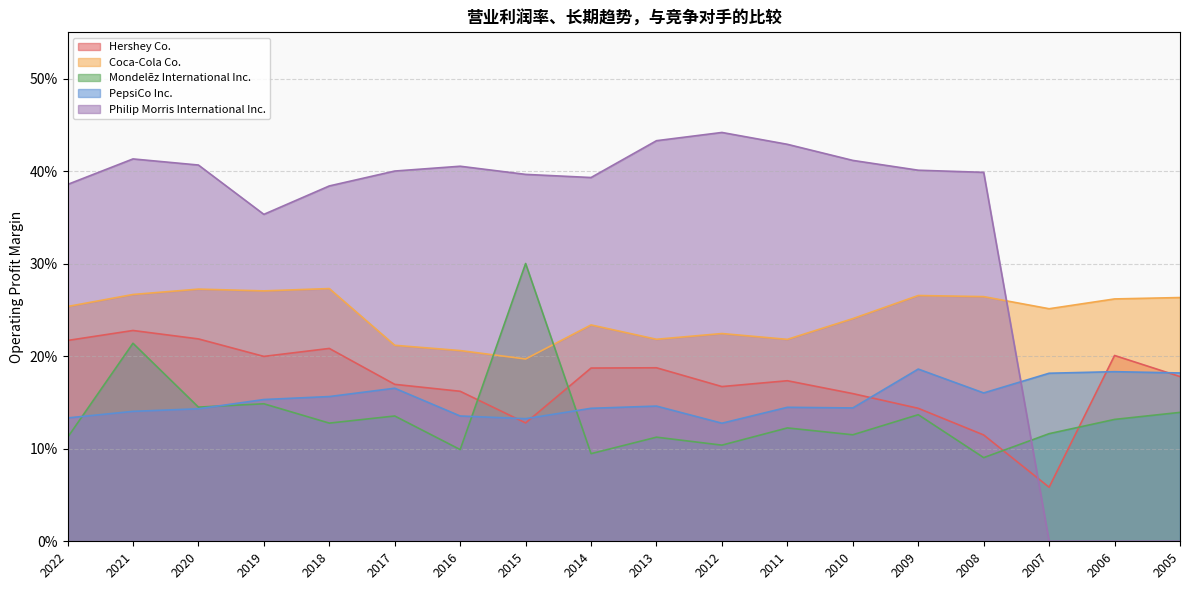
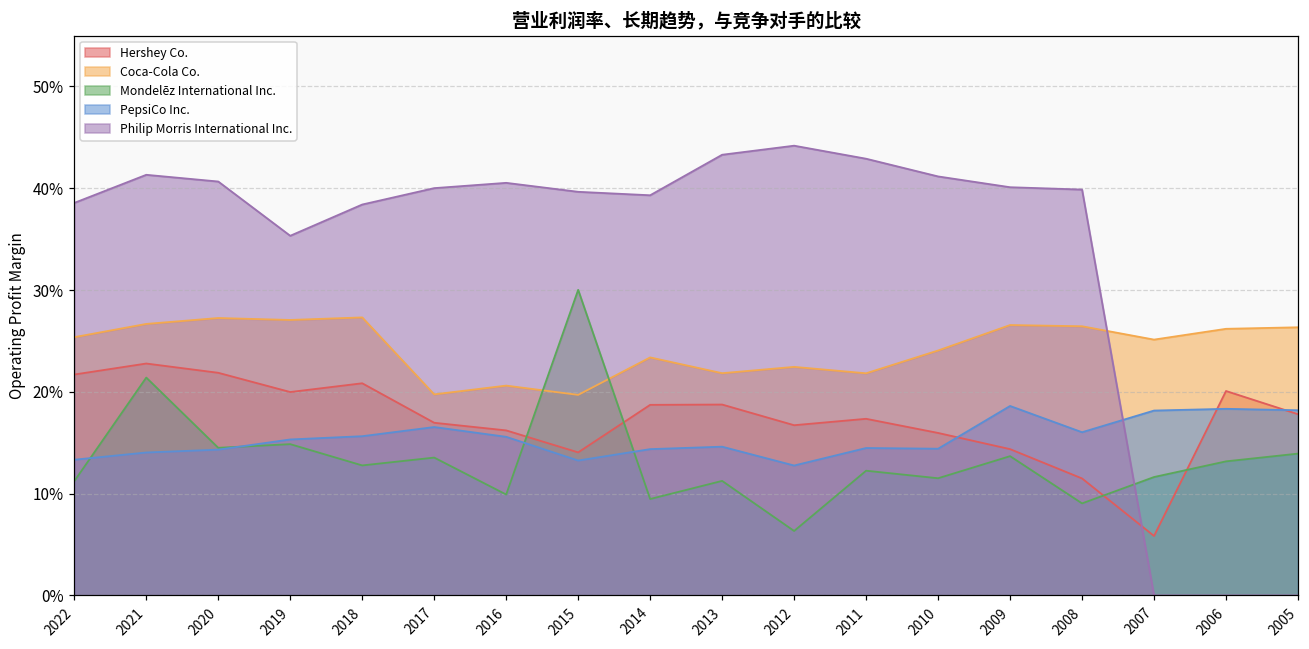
  {
    "Hershey Co.": {
      "2022": "22%",
      "2021": "23%",
      "2020": "22%",
      "2019": "20%",
      "2018": "21%",
      "2017": "17%",
      "2016": "16%",
-     "2015": "13%",
+     "2015": "14%",
      "2014": "19%",
      "2013": "19%",
      "2012": "17%",
      "2011": "17%",
      "2010": "16%",
      "2009": "14%",
      "2008": "11%",
      "2007": "6%",
      "2006": "20%",
      "2005": "18%"
    },
    "Coca-Cola Co.": {
      "2022": "25%",
      "2021": "27%",
      "2020": "27%",
      "2019": "27%",
      "2018": "27%",
-     "2017": "21%",
+     "2017": "20%",
      "2016": "21%",
      "2015": "20%",
      "2014": "23%",
      "2013": "22%",
      "2012": "22%",
      "2011": "22%",
      "2010": "24%",
      "2009": "27%",
      "2008": "26%",
      "2007": "25%",
      "2006": "26%",
      "2005": "26%"
    },
    "Mondelēz International Inc.": {
      "2022": "11%",
      "2021": "21%",
      "2019": "15%",
      "2018": "13%",
      "2017": "14%",
      "2016": "10%",
      "2015": "30%",
      "2014": "9%",
      "2013": "11%",
-     "2012": "10%",
+     "2012": "6%",
      "2011": "12%",
      "2010": "12%",
      "2009": "14%",
      "2008": "9%",
      "2007": "12%",
      "2006": "13%",
      "2005": "14%"
    },
    "PepsiCo Inc.": {
      "2022": "13%",
      "2021": "14%",
      "2019": "15%",
      "2018": "16%",
      "2017": "17%",
-     "2016": "14%",
+     "2016": "16%",
      "2015": "13%",
      "2014": "14%",
      "2013": "15%",
      "2012": "13%",
      "2011": "14%",
      "2010": "14%",
      "2009": "19%",
      "2008": "16%",
      "2007": "18%",
      "2006": "18%",
      "2005": "18%"
    },
    "Philip Morris International Inc.": {
      "2022": "39%",
      "2021": "41%",
      "2020": "41%",
      "2019": "35%",
      "2018": "38%",
      "2017": "40%",
      "2016": "41%",
      "2015": "40%",
      "2014": "39%",
      "2013": "43%",
      "2012": "44%",
      "2011": "43%",
      "2010": "41%",
      "2009": "40%",
      "2008": "40%",
      "2007": "0%",
      "2006": "0%",
      "2005": "0%"
    }
  }
